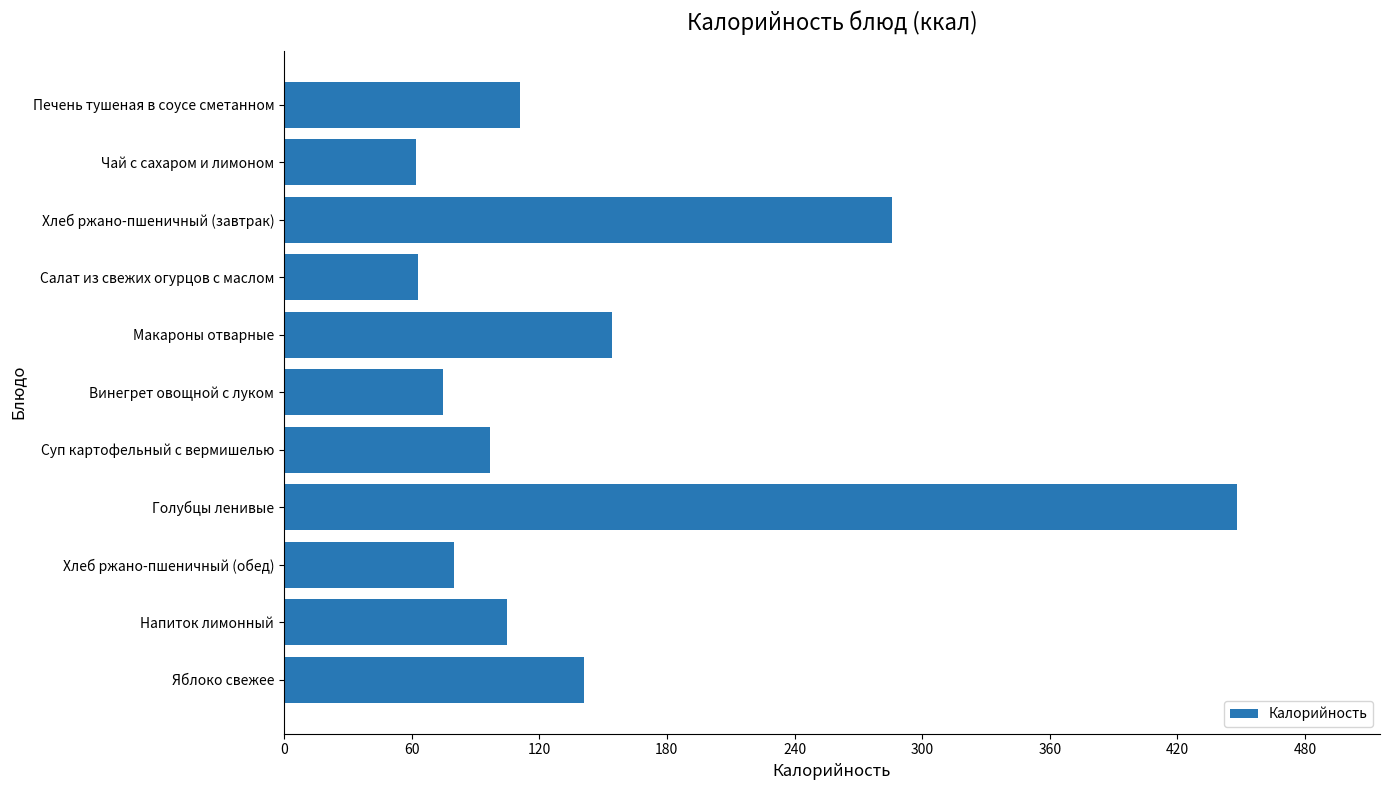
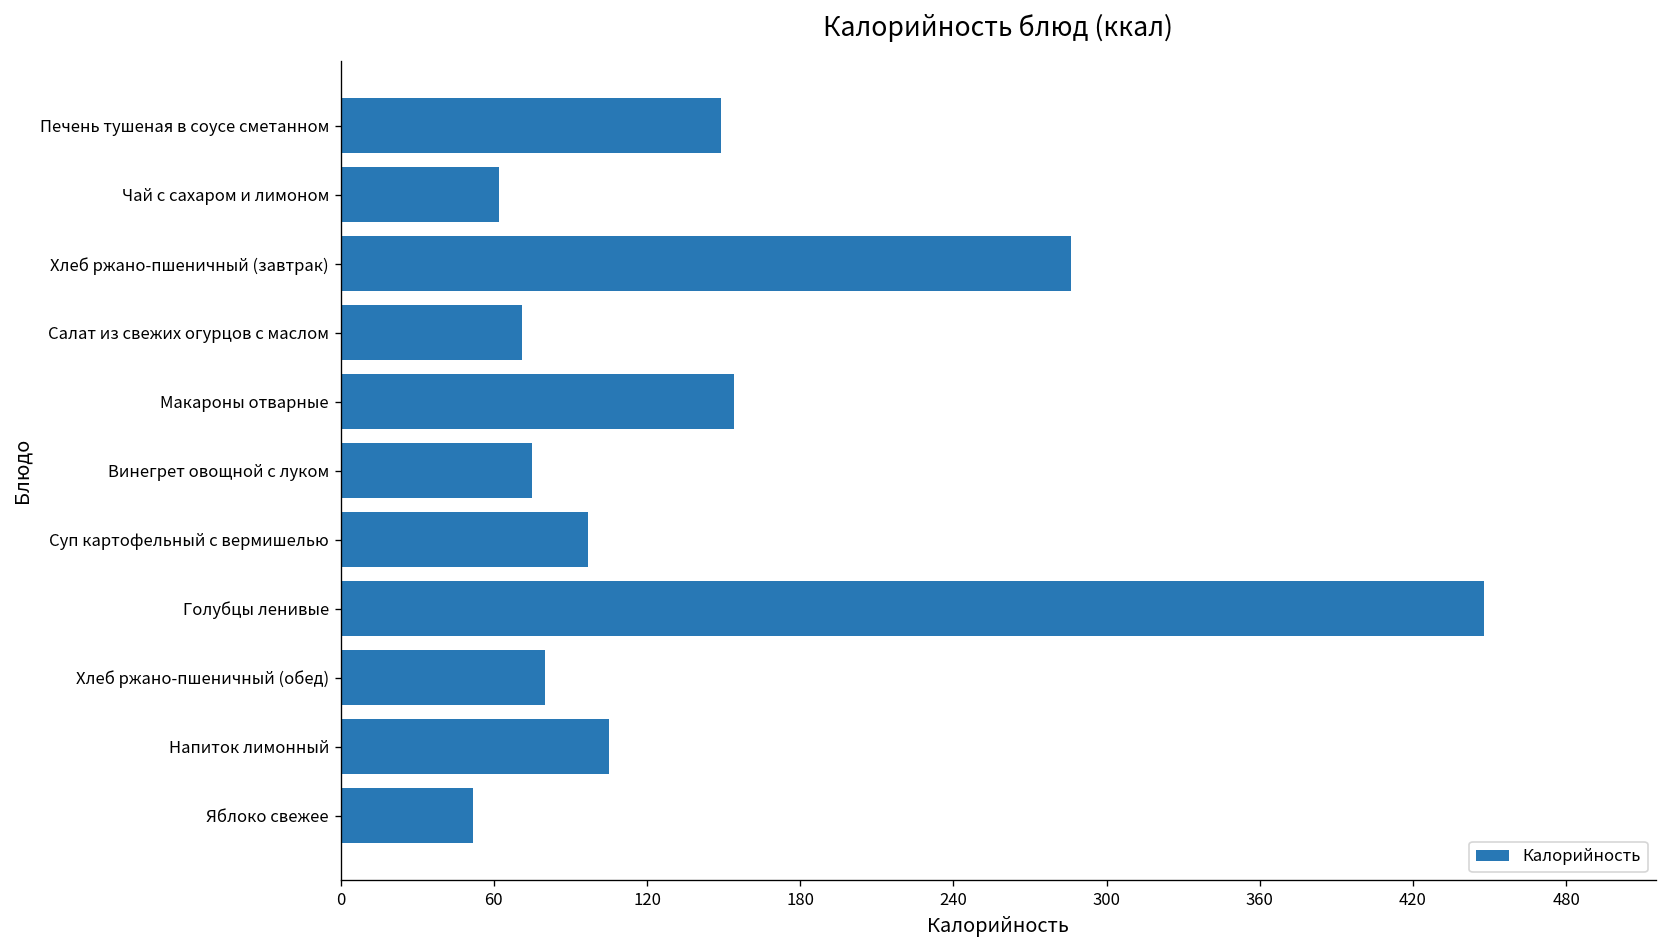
  {
-   "Печень тушеная в соусе сметанном": 111,
+   "Печень тушеная в соусе сметанном": 149,
    "Чай с сахаром и лимоном": 62,
    "Хлеб ржано-пшеничный (завтрак)": 286,
-   "Салат из свежих огурцов с маслом": 63,
+   "Салат из свежих огурцов с маслом": 71,
    "Макароны отварные": 154,
    "Винегрет овощной с луком": 75,
    "Суп картофельный с вермишелью": 97,
    "Голубцы ленивые": 448,
    "Хлеб ржано-пшеничный (обед)": 80,
    "Напиток лимонный": 105,
-   "Яблоко свежее": 141
+   "Яблоко свежее": 52
  }
